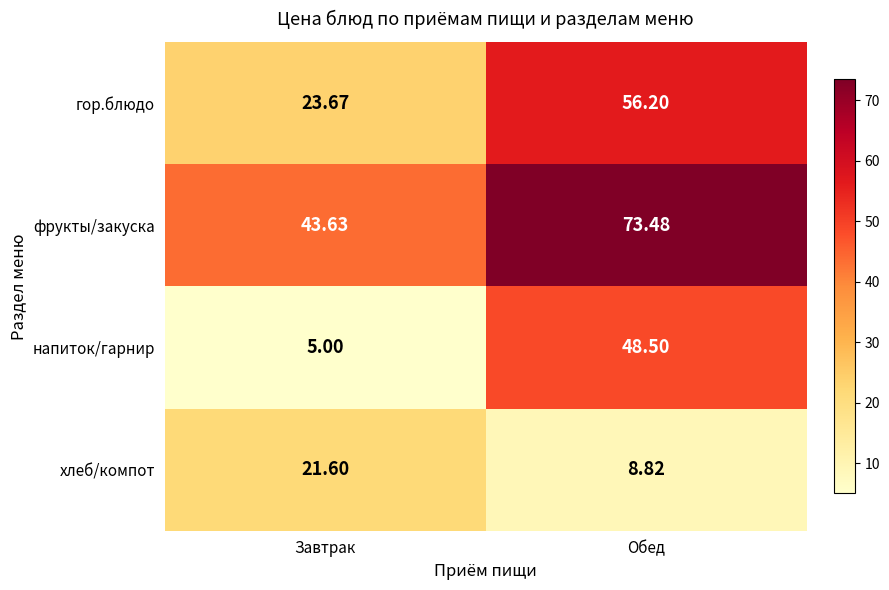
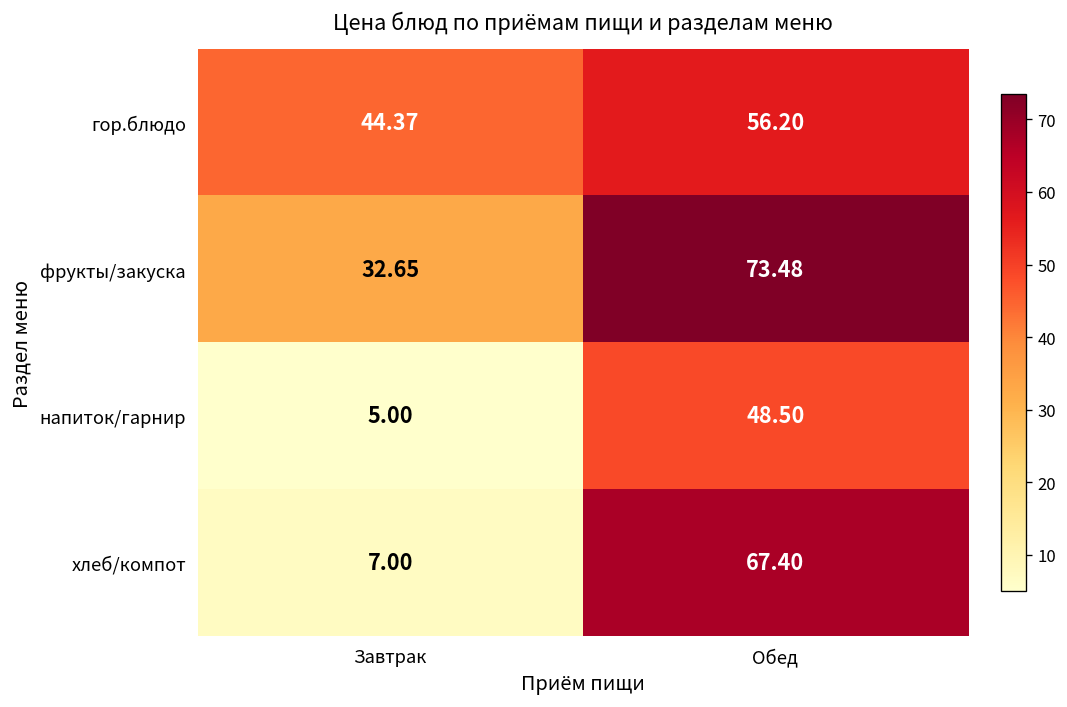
  {
    "гор.блюдо": {
-     "Завтрак": 23.67,
+     "Завтрак": 44.37,
      "Обед": 56.20
    },
    "фрукты/закуска": {
-     "Завтрак": 43.63,
+     "Завтрак": 32.65,
      "Обед": 73.48
    },
    "напиток/гарнир": {
      "Завтрак": 5.00,
      "Обед": 48.50
    },
    "хлеб/компот": {
-     "Завтрак": 21.60,
-     "Обед": 8.82
+     "Завтрак": 7.00,
+     "Обед": 67.40
    }
  }
